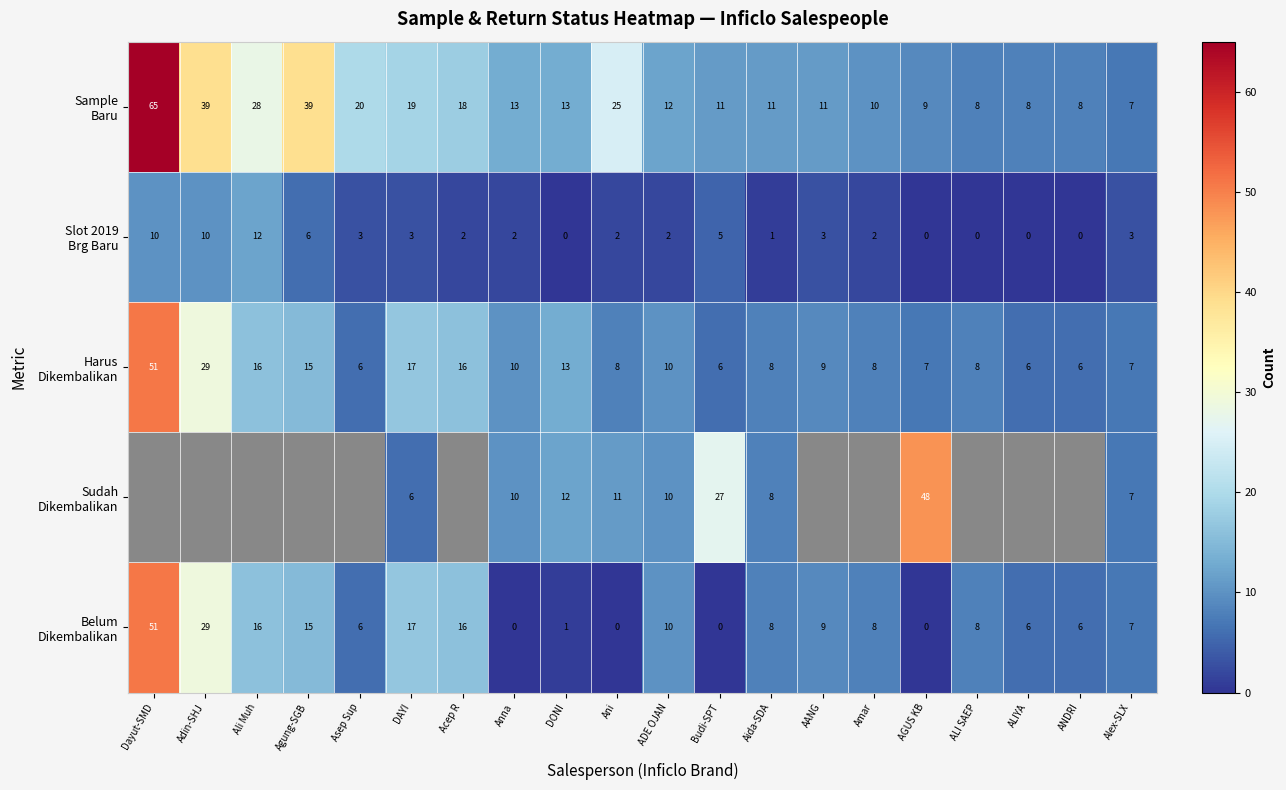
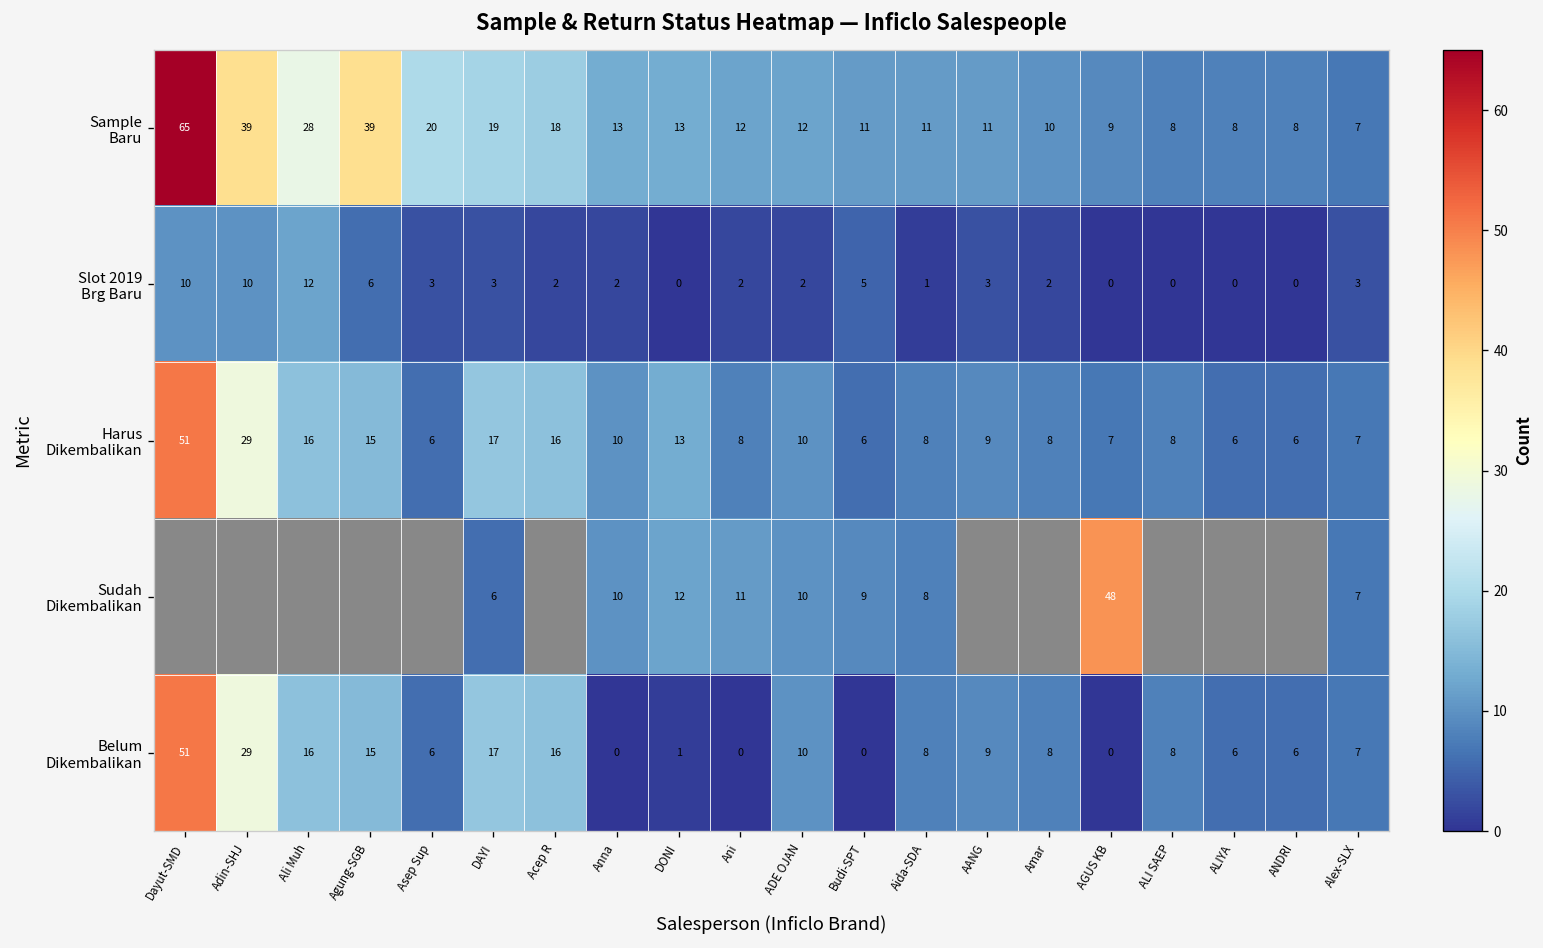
  {
    "Sample Baru": {
      "Dayut-SMD": 65,
      "Adin-SHJ": 39,
      "Ali Muh": 28,
      "Agung-SGB": 39,
      "Asep Sup": 20,
      "DAYI": 19,
      "Acep R": 18,
      "Anna": 13,
      "DONI": 13,
-     "Ani": 25,
+     "Ani": 12,
      "ADE OJAN": 12,
      "Budi-SPT": 11,
      "Aida-SDA": 11,
      "AANG": 11,
      "Amar": 10,
      "AGUS KB": 9,
      "ALI SAEP": 8,
      "ALIYA": 8,
      "ANDRI": 8,
      "Alex-SLX": 7
    },
    "Slot 2019 Brg Baru": {
      "Dayut-SMD": 10,
      "Adin-SHJ": 10,
      "Ali Muh": 12,
      "Agung-SGB": 6,
      "Asep Sup": 3,
      "DAYI": 3,
      "Acep R": 2,
      "Anna": 2,
      "DONI": 0,
      "Ani": 2,
      "ADE OJAN": 2,
      "Budi-SPT": 5,
      "Aida-SDA": 1,
      "AANG": 3,
      "Amar": 2,
      "AGUS KB": 0,
      "ALI SAEP": 0,
      "ALIYA": 0,
      "ANDRI": 0,
      "Alex-SLX": 3
    },
    "Harus Dikembalikan": {
      "Dayut-SMD": 51,
      "Adin-SHJ": 29,
      "Ali Muh": 16,
      "Agung-SGB": 15,
      "Asep Sup": 6,
      "DAYI": 17,
      "Acep R": 16,
      "Anna": 10,
      "DONI": 13,
      "Ani": 8,
      "ADE OJAN": 10,
      "Budi-SPT": 6,
      "Aida-SDA": 8,
      "AANG": 9,
      "Amar": 8,
      "AGUS KB": 7,
      "ALI SAEP": 8,
      "ALIYA": 6,
      "ANDRI": 6,
      "Alex-SLX": 7
    },
    "Sudah Dikembalikan": {
      "DAYI": 6,
      "Anna": 10,
      "DONI": 12,
      "Ani": 11,
      "ADE OJAN": 10,
-     "Budi-SPT": 27,
+     "Budi-SPT": 9,
      "Aida-SDA": 8,
      "AGUS KB": 48,
      "Alex-SLX": 7
    },
    "Belum Dikembalikan": {
      "Dayut-SMD": 51,
      "Adin-SHJ": 29,
      "Ali Muh": 16,
      "Agung-SGB": 15,
      "Asep Sup": 6,
      "DAYI": 17,
      "Acep R": 16,
      "Anna": 0,
      "DONI": 1,
      "Ani": 0,
      "ADE OJAN": 10,
      "Budi-SPT": 0,
      "Aida-SDA": 8,
      "AANG": 9,
      "Amar": 8,
      "AGUS KB": 0,
      "ALI SAEP": 8,
      "ALIYA": 6,
      "ANDRI": 6,
      "Alex-SLX": 7
    }
  }
